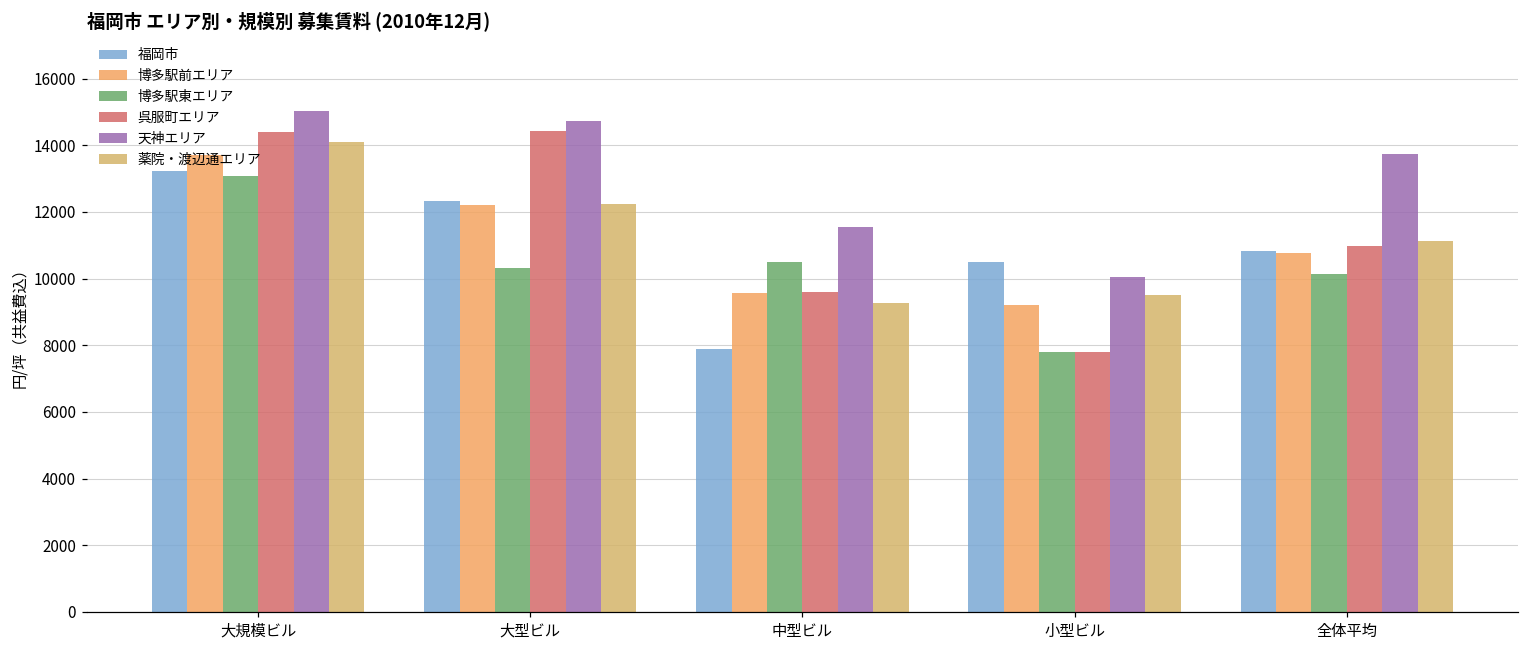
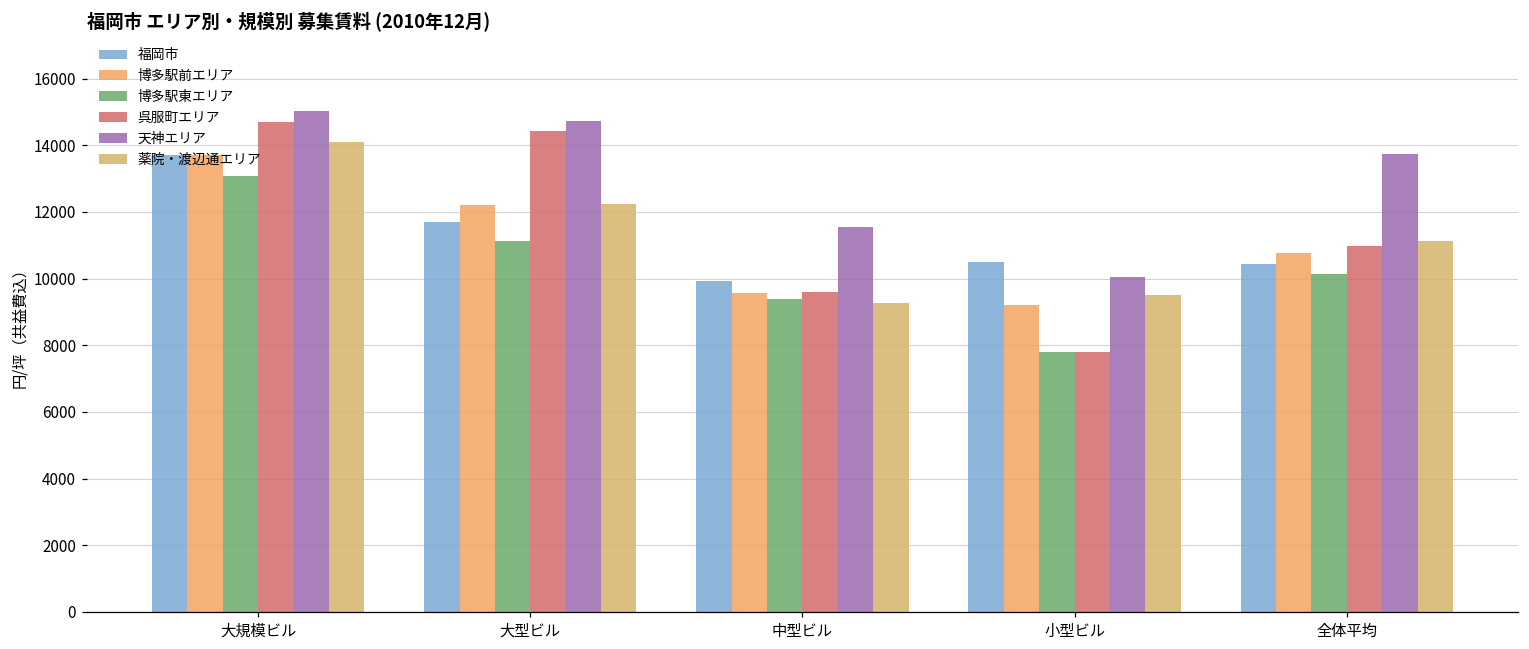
  {
    "福岡市": {
-     "大規模ビル": 13200,
-     "大型ビル": 12300,
-     "中型ビル": 7900,
+     "大規模ビル": 13700,
+     "大型ビル": 11700,
+     "中型ビル": 9900,
      "小型ビル": 10500,
-     "全体平均": 10800
+     "全体平均": 10400
    },
    "博多駅東エリア": {
      "大規模ビル": 13100,
-     "大型ビル": 10300,
-     "中型ビル": 10500,
+     "大型ビル": 11100,
+     "中型ビル": 9400,
      "小型ビル": 7800,
      "全体平均": 10100
    },
    "呉服町エリア": {
-     "大規模ビル": 14400,
+     "大規模ビル": 14700,
      "大型ビル": 14400,
      "中型ビル": 9600,
      "小型ビル": 7800,
      "全体平均": 11000
    },
    "天神エリア": {
      "大規模ビル": 15000,
      "大型ビル": 14700,
      "中型ビル": 11500,
      "小型ビル": 10100,
      "全体平均": 13700
    }
  }
